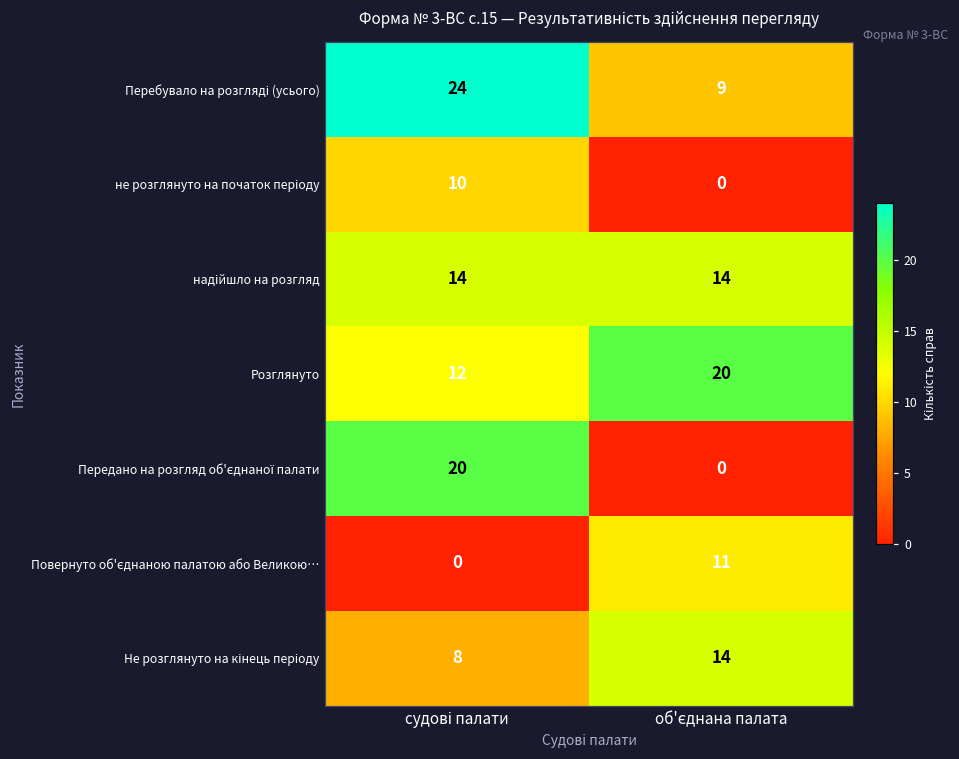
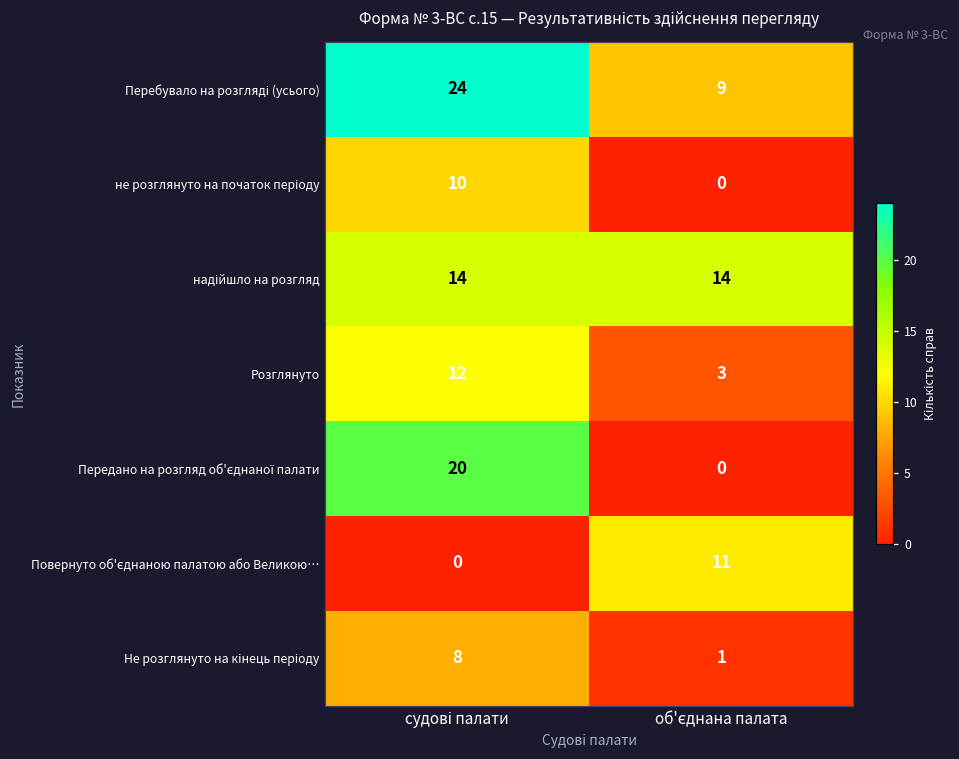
  {
    "Перебувало на розгляді (усього)": {
      "судові палати": 24,
      "об'єднана палата": 9
    },
    "не розглянуто на початок періоду": {
      "судові палати": 10,
      "об'єднана палата": 0
    },
    "надійшло на розгляд": {
      "судові палати": 14,
      "об'єднана палата": 14
    },
    "Розглянуто": {
      "судові палати": 12,
-     "об'єднана палата": 20
+     "об'єднана палата": 3
    },
    "Передано на розгляд об'єднаної палати": {
      "судові палати": 20,
      "об'єднана палата": 0
    },
    "Повернуто об'єднаною палатою або Великою…": {
      "судові палати": 0,
      "об'єднана палата": 11
    },
    "Не розглянуто на кінець періоду": {
      "судові палати": 8,
-     "об'єднана палата": 14
+     "об'єднана палата": 1
    }
  }
